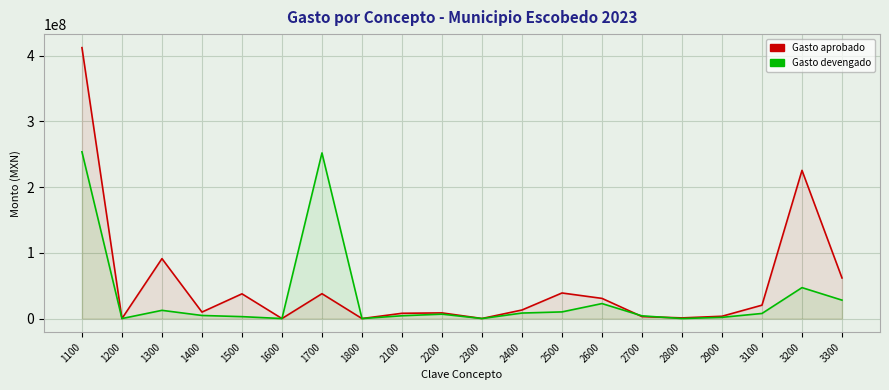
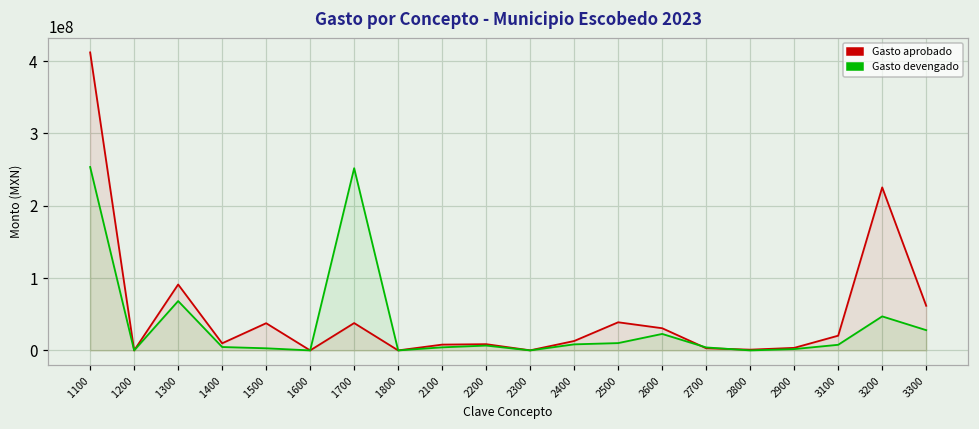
  {
    "Gasto aprobado": {
      "1100": 410000000,
      "1300": 90000000,
      "1400": 10000000,
      "1500": 40000000,
      "1700": 40000000,
      "2400": 10000000,
      "2500": 40000000,
      "2600": 30000000,
      "3100": 20000000,
      "3200": 230000000,
      "3300": 60000000
    },
    "Gasto devengado": {
      "1100": 250000000,
-     "1300": 10000000,
+     "1300": 70000000,
      "1400": 0,
      "1500": 0,
      "1700": 250000000,
      "2400": 10000000,
      "2500": 10000000,
      "2600": 20000000,
      "3100": 10000000,
      "3200": 50000000,
      "3300": 30000000
    }
  }
